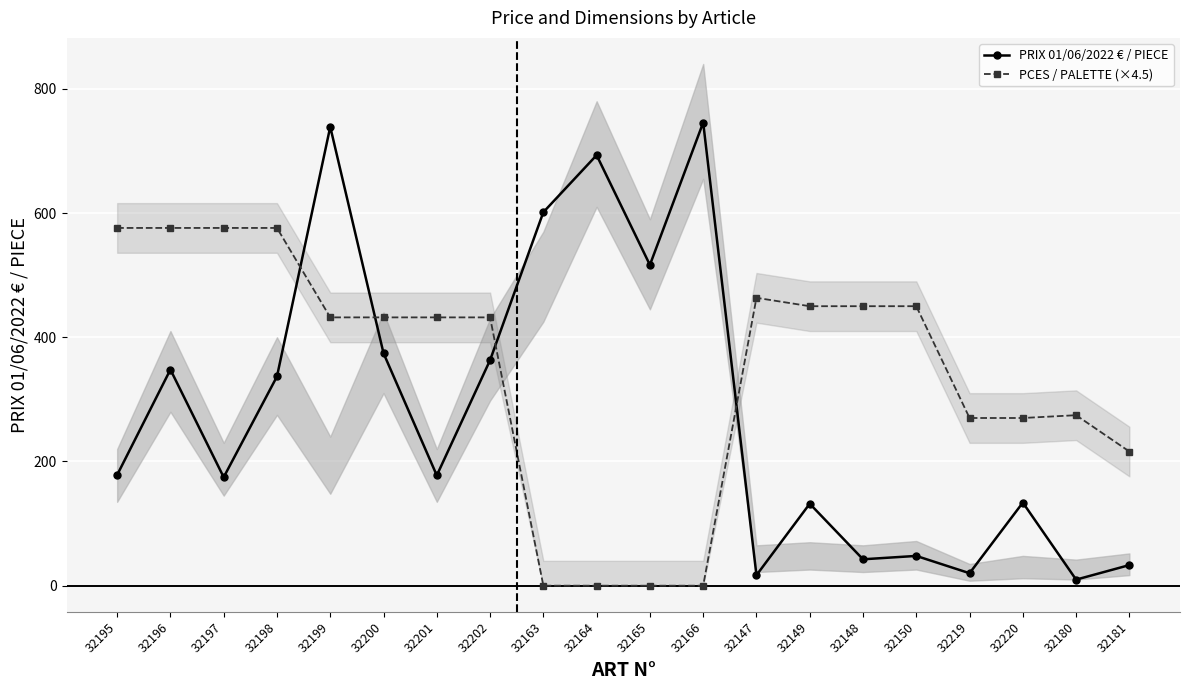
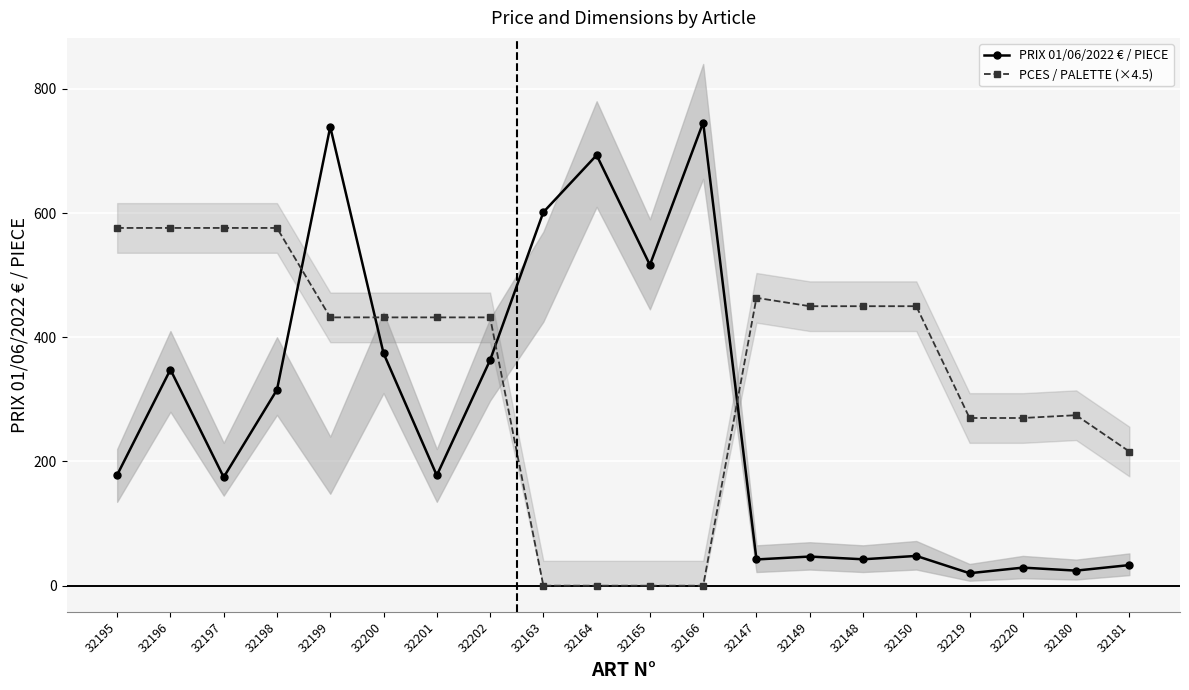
  {
    "PRIX 01/06/2022 € / PIECE": {
      "32195": 180,
      "32196": 350,
      "32197": 170,
-     "32198": 340,
+     "32198": 320,
      "32199": 740,
      "32200": 370,
      "32201": 180,
      "32202": 360,
      "32163": 600,
      "32164": 690,
      "32165": 520,
      "32166": 750,
-     "32147": 20,
-     "32149": 130,
+     "32147": 40,
+     "32149": 50,
      "32148": 40,
      "32150": 50,
      "32219": 20,
-     "32220": 130,
-     "32180": 10,
+     "32220": 30,
+     "32180": 20,
      "32181": 30
    },
    "PCES / PALETTE (×4.5)": {
      "32195": 580,
      "32196": 580,
      "32197": 580,
      "32198": 580,
      "32199": 430,
      "32200": 430,
      "32201": 430,
      "32163": 0,
      "32164": 0,
      "32165": 0,
      "32166": 0,
      "32147": 460,
      "32149": 450,
      "32148": 450,
      "32150": 450,
      "32219": 270,
      "32220": 270,
      "32180": 270,
      "32181": 220
    }
  }
